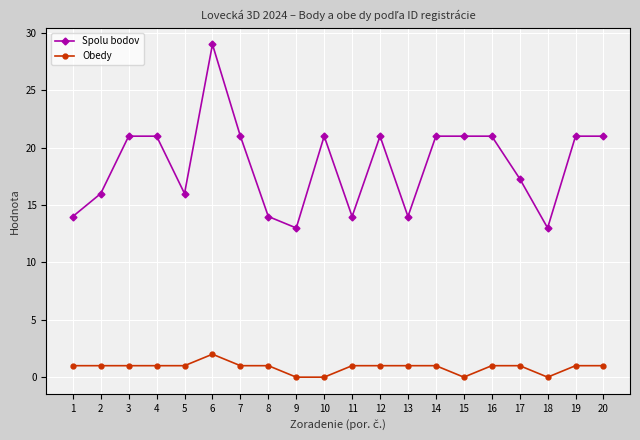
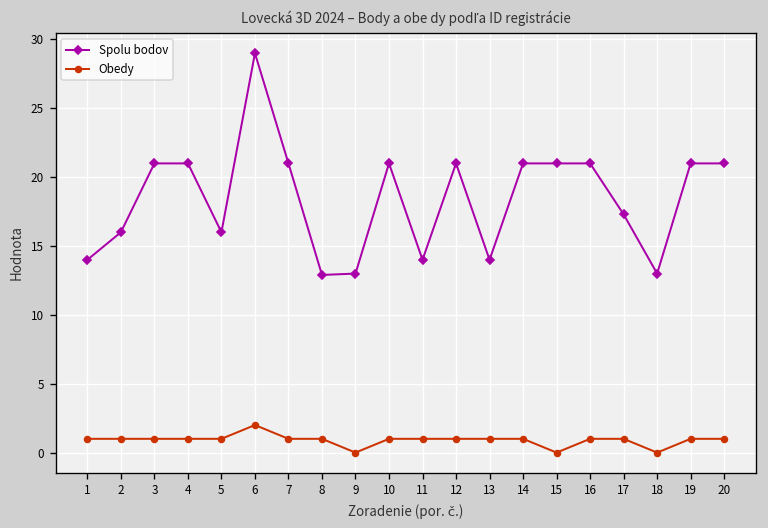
  {
    "Spolu bodov": {
      "1": 14.0,
      "2": 16.0,
      "3": 21.0,
      "4": 21.0,
      "5": 16.0,
      "6": 29.0,
      "7": 21.0,
-     "8": 14.0,
+     "8": 12.9,
      "9": 13.0,
      "10": 21.0,
      "11": 14.0,
      "12": 21.0,
      "13": 14.0,
      "14": 21.0,
      "15": 21.0,
      "16": 21.0,
      "17": 17.3,
      "18": 13.0,
      "19": 21.0,
      "20": 21.0
    },
    "Obedy": {
      "1": 1,
      "2": 1,
      "3": 1,
      "4": 1,
      "5": 1,
      "6": 2,
      "7": 1,
      "8": 1,
      "9": 0,
-     "10": 0,
+     "10": 1,
      "11": 1,
      "12": 1,
      "13": 1,
      "14": 1,
      "15": 0,
      "16": 1,
      "17": 1,
      "18": 0,
      "19": 1,
      "20": 1
    }
  }
